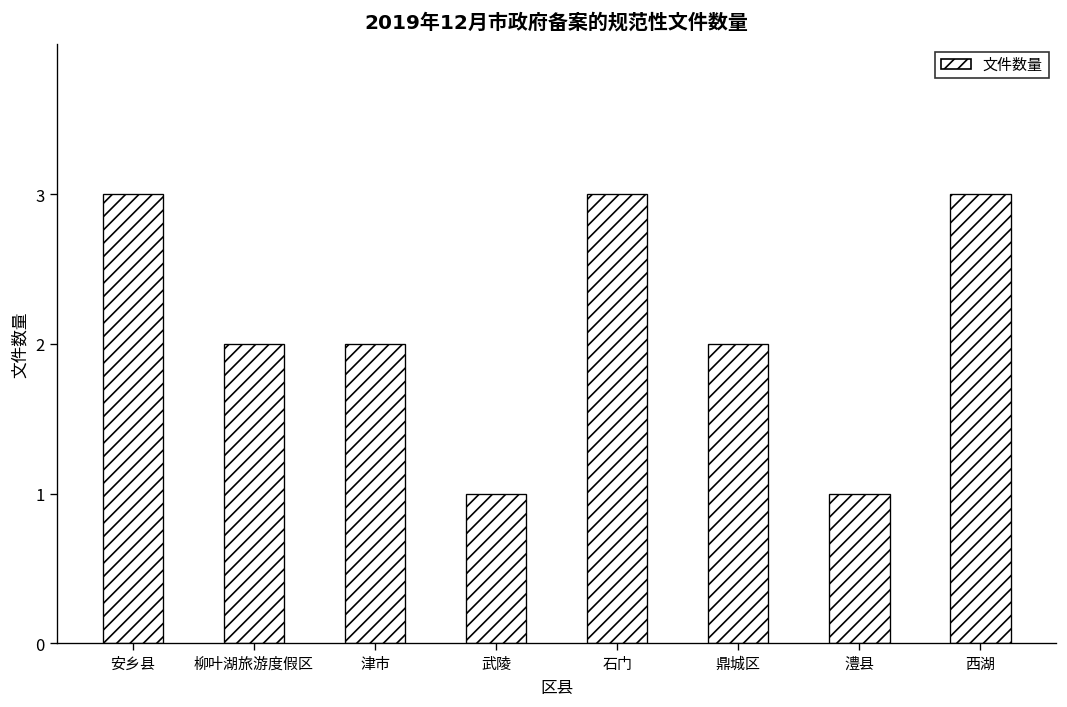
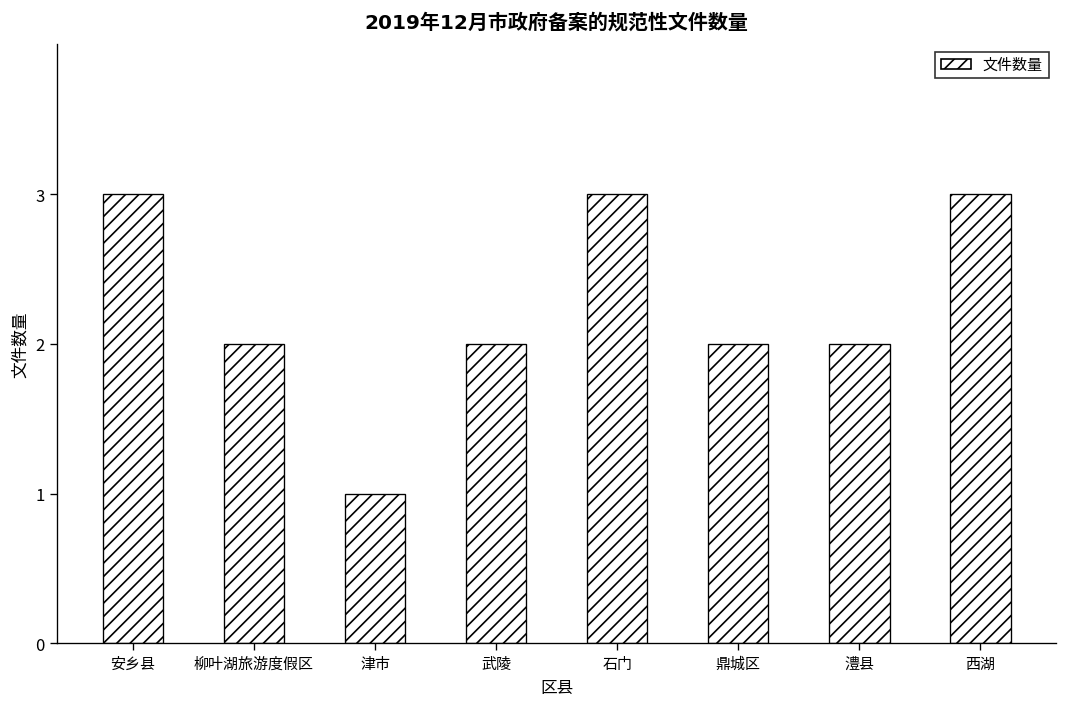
  {
    "安乡县": 3,
    "柳叶湖旅游度假区": 2,
-   "津市": 2,
-   "武陵": 1,
+   "津市": 1,
+   "武陵": 2,
    "石门": 3,
    "鼎城区": 2,
-   "澧县": 1,
+   "澧县": 2,
    "西湖": 3
  }
